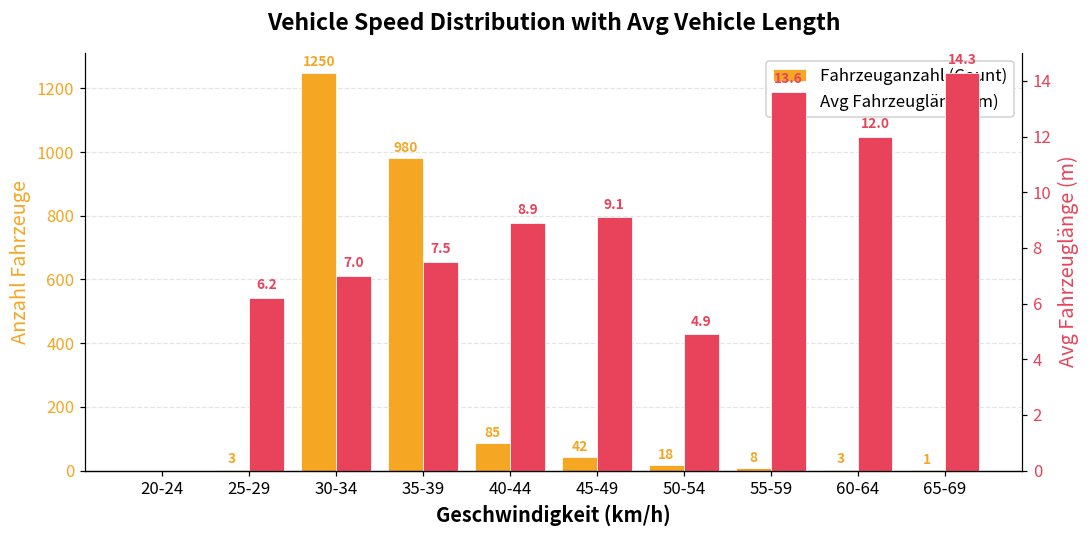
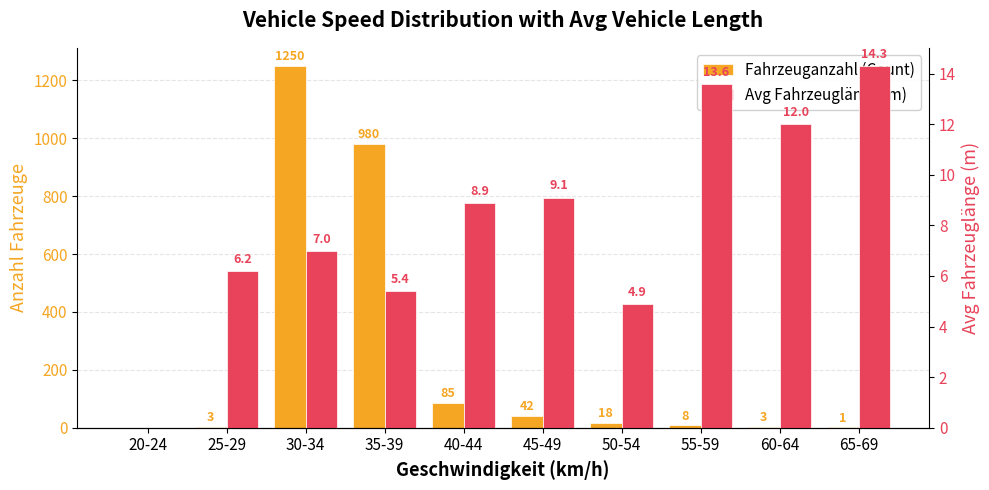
  {
    "Fahrzeuganzahl (Count)": {
      "25-29": 3,
      "30-34": 1250,
      "35-39": 980,
      "40-44": 85,
      "45-49": 42,
      "50-54": 18,
      "55-59": 8,
      "60-64": 3,
      "65-69": 1
    },
    "Avg Fahrzeuglänge (m)": {
      "25-29": 6.2,
      "30-34": 7.0,
-     "35-39": 7.5,
+     "35-39": 5.4,
      "40-44": 8.9,
      "45-49": 9.1,
      "50-54": 4.9
    }
  }
